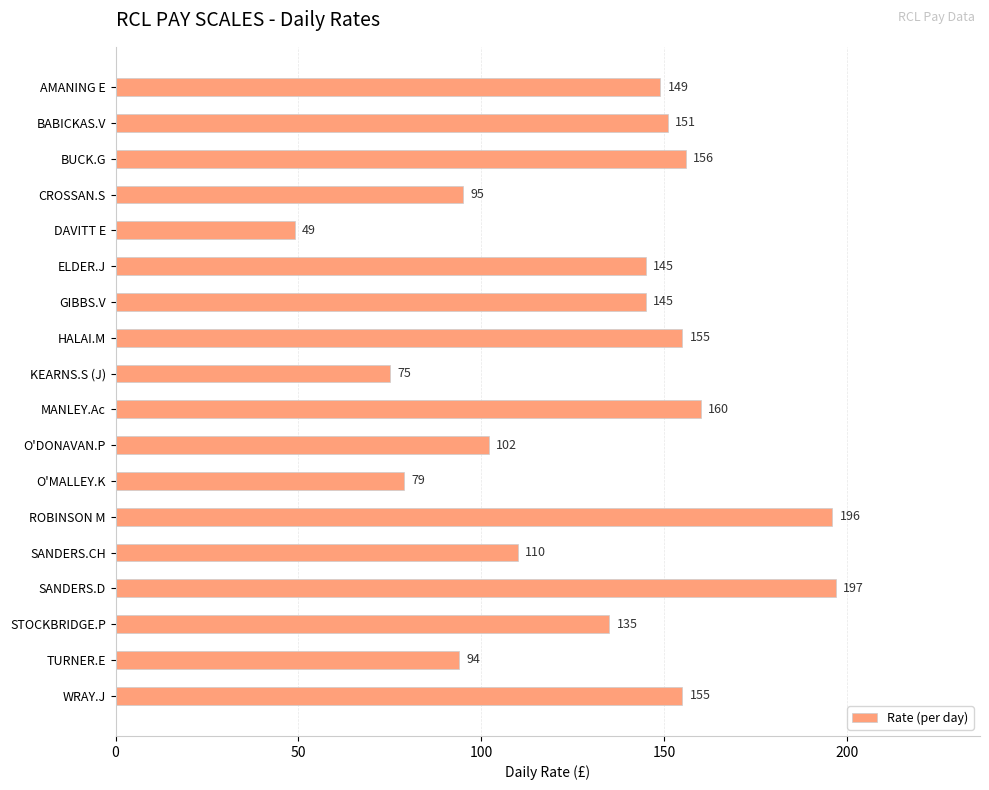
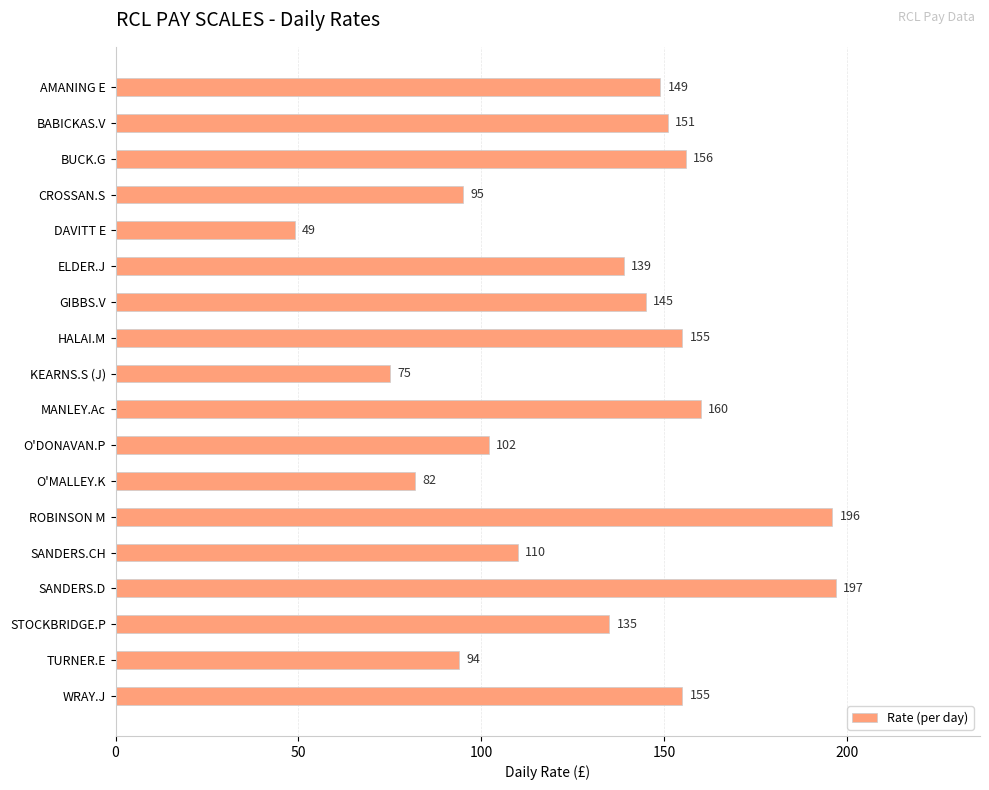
  {
    "AMANING E": 149,
    "BABICKAS.V": 151,
    "BUCK.G": 156,
    "CROSSAN.S": 95,
    "DAVITT E": 49,
-   "ELDER.J": 145,
+   "ELDER.J": 139,
    "GIBBS.V": 145,
    "HALAI.M": 155,
    "KEARNS.S (J)": 75,
    "MANLEY.Ac": 160,
    "O'DONAVAN.P": 102,
-   "O'MALLEY.K": 79,
+   "O'MALLEY.K": 82,
    "ROBINSON M": 196,
    "SANDERS.CH": 110,
    "SANDERS.D": 197,
    "STOCKBRIDGE.P": 135,
    "TURNER.E": 94,
    "WRAY.J": 155
  }
